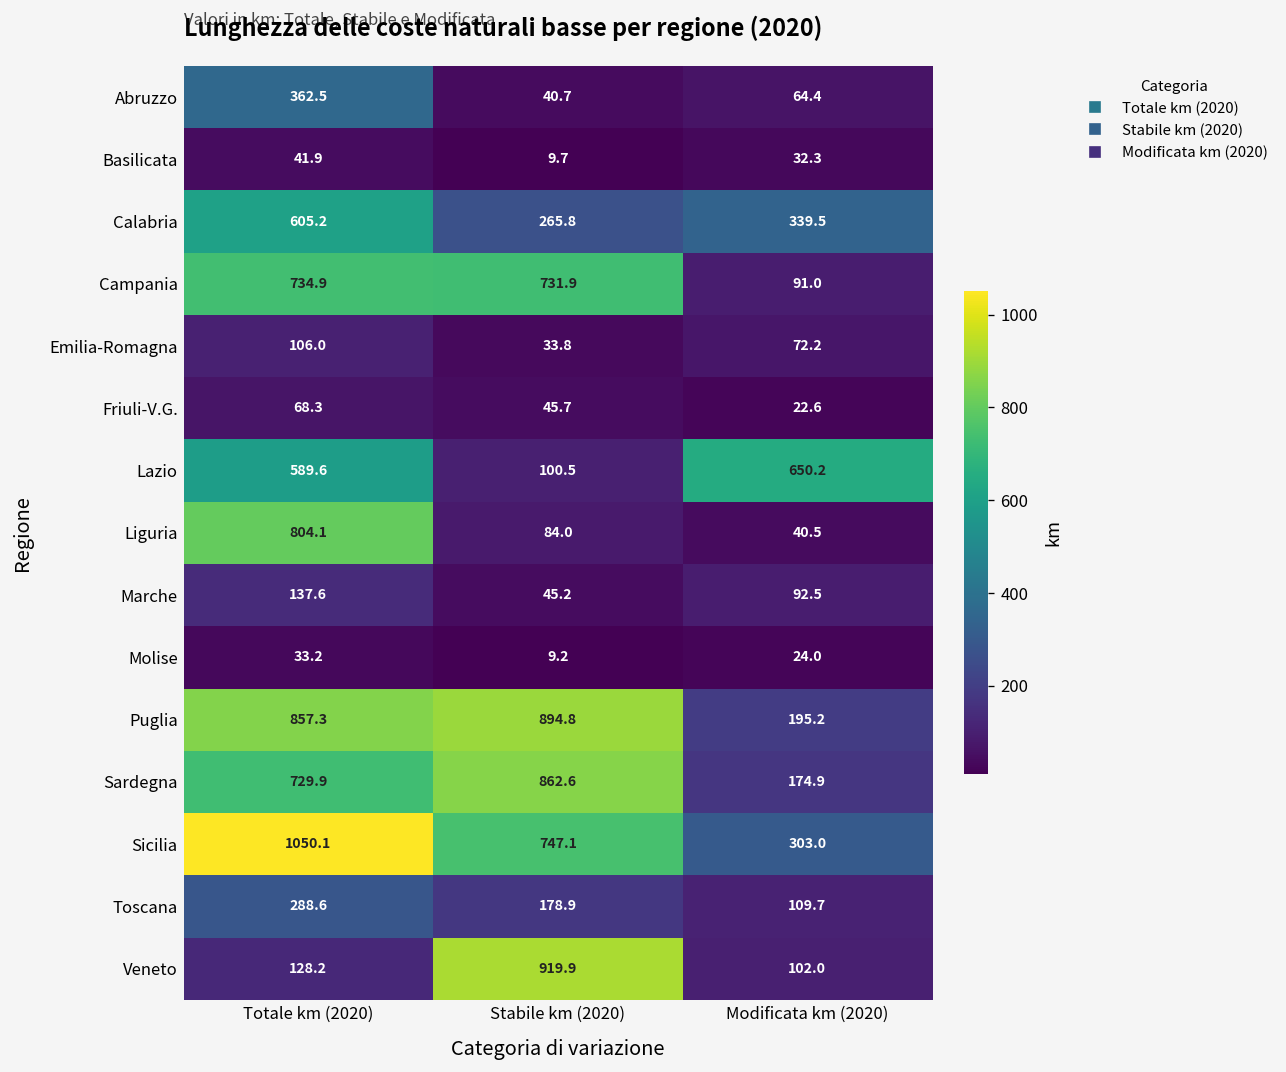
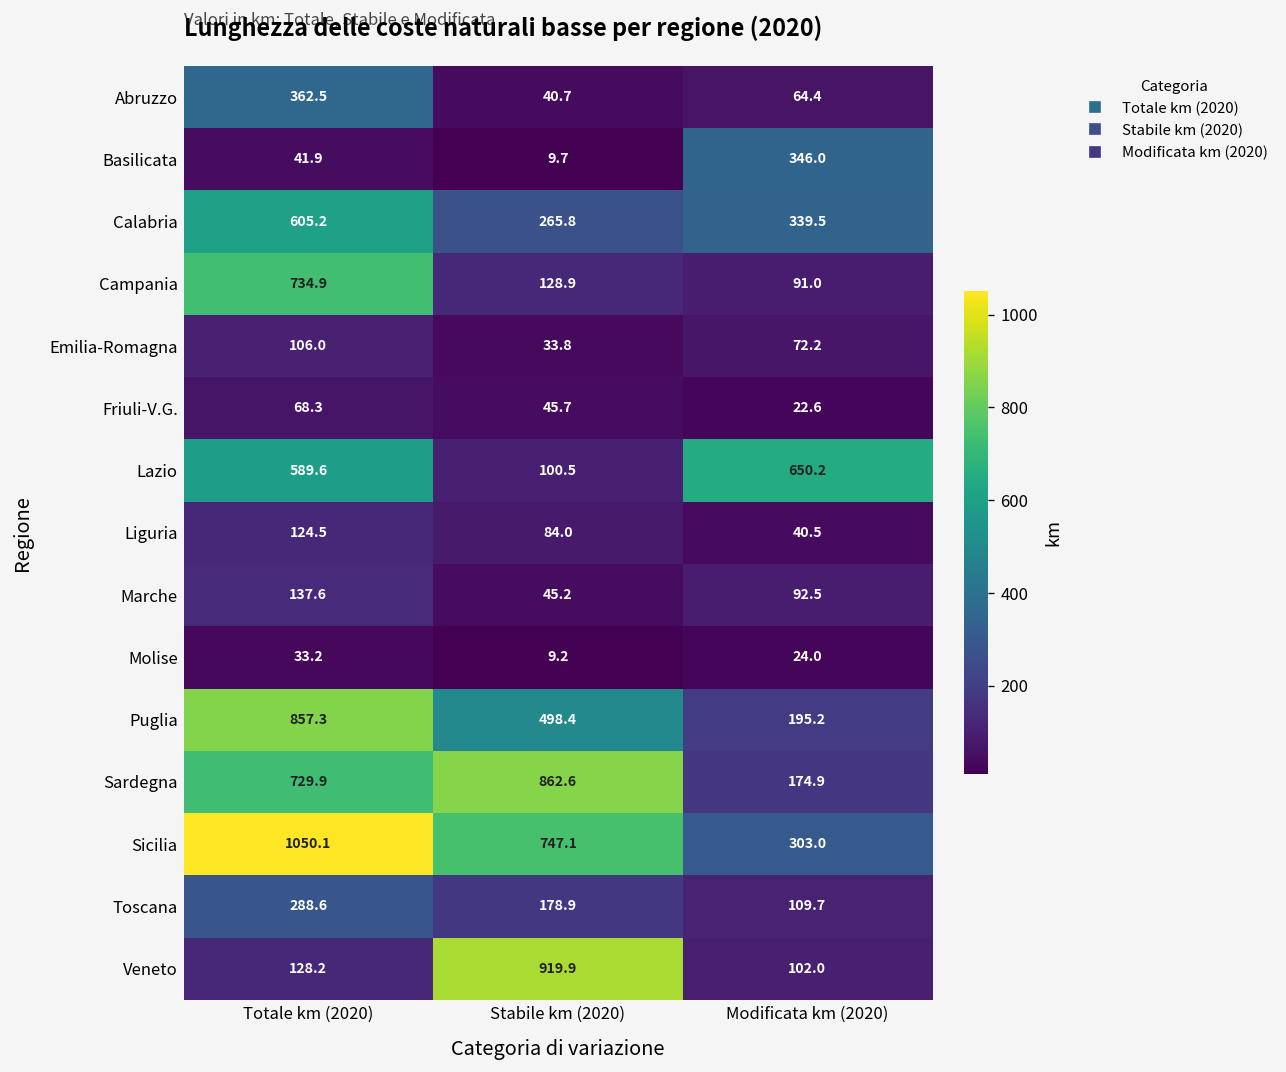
  {
    "Abruzzo": {
      "Totale km (2020)": 362.5,
      "Stabile km (2020)": 40.7,
      "Modificata km (2020)": 64.4
    },
    "Basilicata": {
      "Totale km (2020)": 41.9,
      "Stabile km (2020)": 9.7,
-     "Modificata km (2020)": 32.3
+     "Modificata km (2020)": 346.0
    },
    "Calabria": {
      "Totale km (2020)": 605.2,
      "Stabile km (2020)": 265.8,
      "Modificata km (2020)": 339.5
    },
    "Campania": {
      "Totale km (2020)": 734.9,
-     "Stabile km (2020)": 731.9,
+     "Stabile km (2020)": 128.9,
      "Modificata km (2020)": 91.0
    },
    "Emilia-Romagna": {
      "Totale km (2020)": 106.0,
      "Stabile km (2020)": 33.8,
      "Modificata km (2020)": 72.2
    },
    "Friuli-V.G.": {
      "Totale km (2020)": 68.3,
      "Stabile km (2020)": 45.7,
      "Modificata km (2020)": 22.6
    },
    "Lazio": {
      "Totale km (2020)": 589.6,
      "Stabile km (2020)": 100.5,
      "Modificata km (2020)": 650.2
    },
    "Liguria": {
-     "Totale km (2020)": 804.1,
+     "Totale km (2020)": 124.5,
      "Stabile km (2020)": 84.0,
      "Modificata km (2020)": 40.5
    },
    "Marche": {
      "Totale km (2020)": 137.6,
      "Stabile km (2020)": 45.2,
      "Modificata km (2020)": 92.5
    },
    "Molise": {
      "Totale km (2020)": 33.2,
      "Stabile km (2020)": 9.2,
      "Modificata km (2020)": 24.0
    },
    "Puglia": {
      "Totale km (2020)": 857.3,
-     "Stabile km (2020)": 894.8,
+     "Stabile km (2020)": 498.4,
      "Modificata km (2020)": 195.2
    },
    "Sardegna": {
      "Totale km (2020)": 729.9,
      "Stabile km (2020)": 862.6,
      "Modificata km (2020)": 174.9
    },
    "Sicilia": {
      "Totale km (2020)": 1050.1,
      "Stabile km (2020)": 747.1,
      "Modificata km (2020)": 303.0
    },
    "Toscana": {
      "Totale km (2020)": 288.6,
      "Stabile km (2020)": 178.9,
      "Modificata km (2020)": 109.7
    },
    "Veneto": {
      "Totale km (2020)": 128.2,
      "Stabile km (2020)": 919.9,
      "Modificata km (2020)": 102.0
    }
  }
